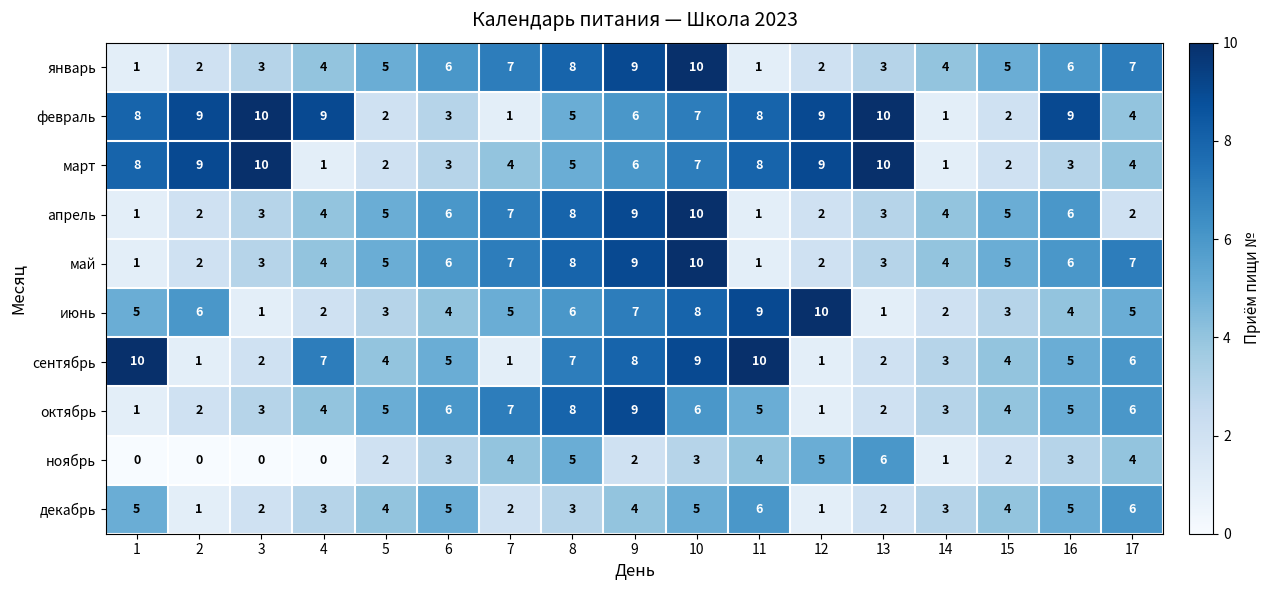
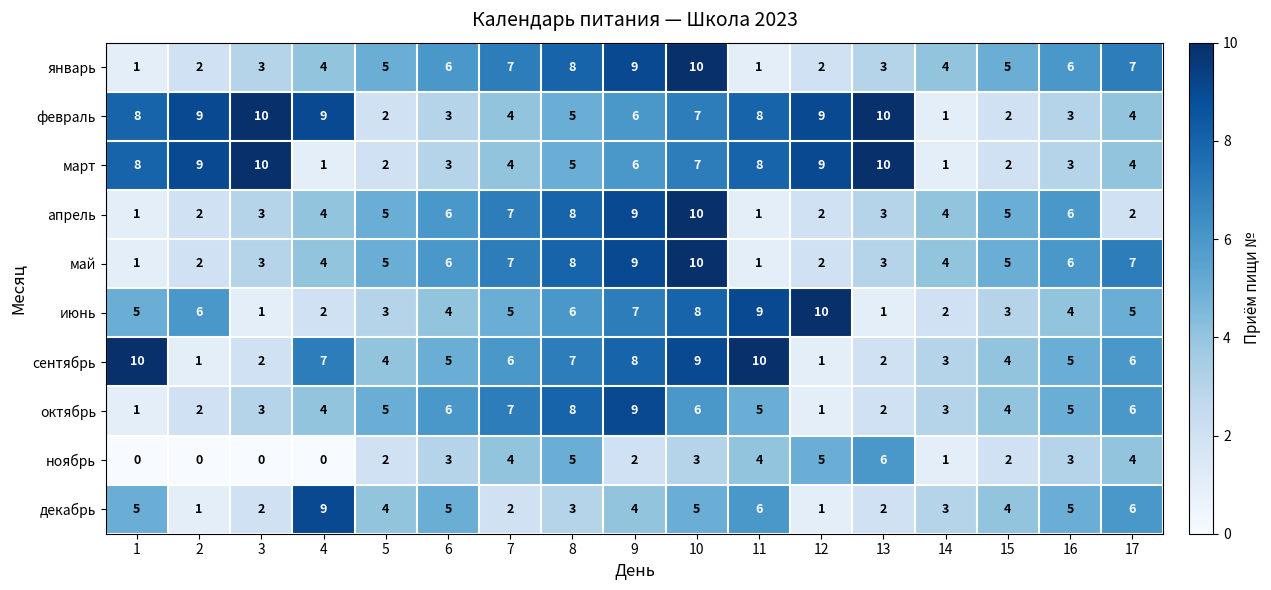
  {
    "январь": {
      "1": 1,
      "2": 2,
      "3": 3,
      "4": 4,
      "5": 5,
      "6": 6,
      "7": 7,
      "8": 8,
      "9": 9,
      "10": 10,
      "11": 1,
      "12": 2,
      "13": 3,
      "14": 4,
      "15": 5,
      "16": 6,
      "17": 7
    },
    "февраль": {
      "1": 8,
      "2": 9,
      "3": 10,
      "4": 9,
      "5": 2,
      "6": 3,
-     "7": 1,
+     "7": 4,
      "8": 5,
      "9": 6,
      "10": 7,
      "11": 8,
      "12": 9,
      "13": 10,
      "14": 1,
      "15": 2,
-     "16": 9,
+     "16": 3,
      "17": 4
    },
    "март": {
      "1": 8,
      "2": 9,
      "3": 10,
      "4": 1,
      "5": 2,
      "6": 3,
      "7": 4,
      "8": 5,
      "9": 6,
      "10": 7,
      "11": 8,
      "12": 9,
      "13": 10,
      "14": 1,
      "15": 2,
      "16": 3,
      "17": 4
    },
    "апрель": {
      "1": 1,
      "2": 2,
      "3": 3,
      "4": 4,
      "5": 5,
      "6": 6,
      "7": 7,
      "8": 8,
      "9": 9,
      "10": 10,
      "11": 1,
      "12": 2,
      "13": 3,
      "14": 4,
      "15": 5,
      "16": 6,
      "17": 2
    },
    "май": {
      "1": 1,
      "2": 2,
      "3": 3,
      "4": 4,
      "5": 5,
      "6": 6,
      "7": 7,
      "8": 8,
      "9": 9,
      "10": 10,
      "11": 1,
      "12": 2,
      "13": 3,
      "14": 4,
      "15": 5,
      "16": 6,
      "17": 7
    },
    "июнь": {
      "1": 5,
      "2": 6,
      "3": 1,
      "4": 2,
      "5": 3,
      "6": 4,
      "7": 5,
      "8": 6,
      "9": 7,
      "10": 8,
      "11": 9,
      "12": 10,
      "13": 1,
      "14": 2,
      "15": 3,
      "16": 4,
      "17": 5
    },
    "сентябрь": {
      "1": 10,
      "2": 1,
      "3": 2,
      "4": 7,
      "5": 4,
      "6": 5,
-     "7": 1,
+     "7": 6,
      "8": 7,
      "9": 8,
      "10": 9,
      "11": 10,
      "12": 1,
      "13": 2,
      "14": 3,
      "15": 4,
      "16": 5,
      "17": 6
    },
    "октябрь": {
      "1": 1,
      "2": 2,
      "3": 3,
      "4": 4,
      "5": 5,
      "6": 6,
      "7": 7,
      "8": 8,
      "9": 9,
      "10": 6,
      "11": 5,
      "12": 1,
      "13": 2,
      "14": 3,
      "15": 4,
      "16": 5,
      "17": 6
    },
    "ноябрь": {
      "1": 0,
      "2": 0,
      "3": 0,
      "4": 0,
      "5": 2,
      "6": 3,
      "7": 4,
      "8": 5,
      "9": 2,
      "10": 3,
      "11": 4,
      "12": 5,
      "13": 6,
      "14": 1,
      "15": 2,
      "16": 3,
      "17": 4
    },
    "декабрь": {
      "1": 5,
      "2": 1,
      "3": 2,
-     "4": 3,
+     "4": 9,
      "5": 4,
      "6": 5,
      "7": 2,
      "8": 3,
      "9": 4,
      "10": 5,
      "11": 6,
      "12": 1,
      "13": 2,
      "14": 3,
      "15": 4,
      "16": 5,
      "17": 6
    }
  }
